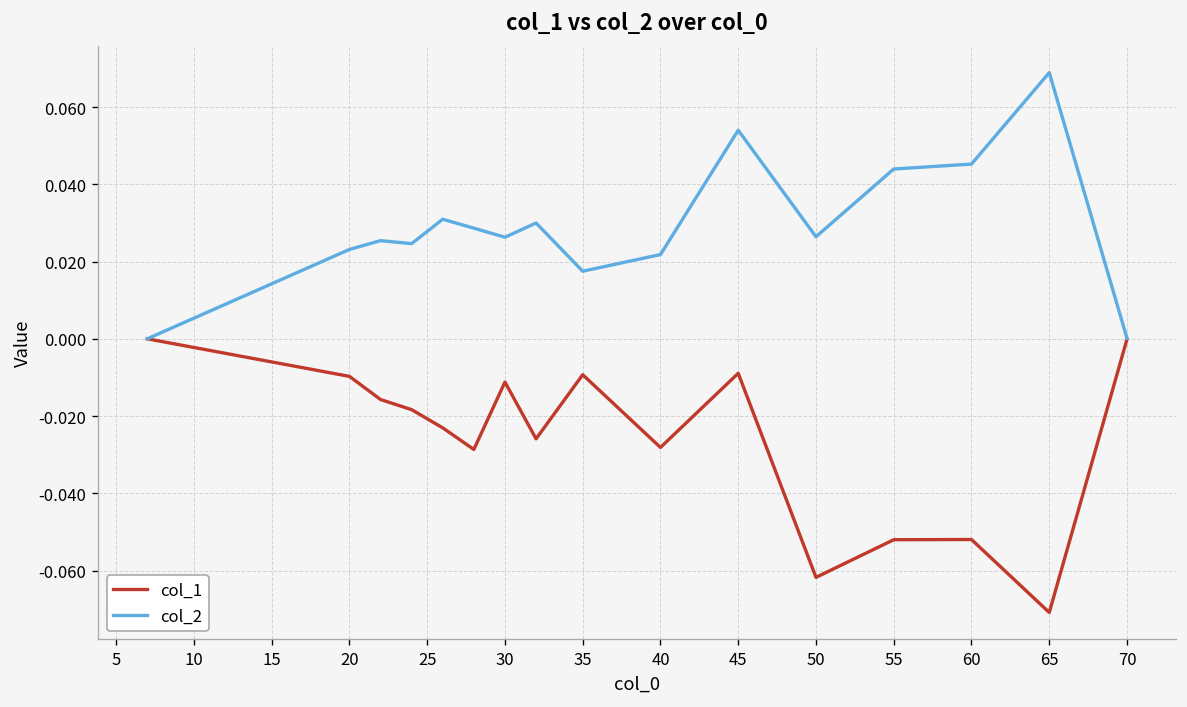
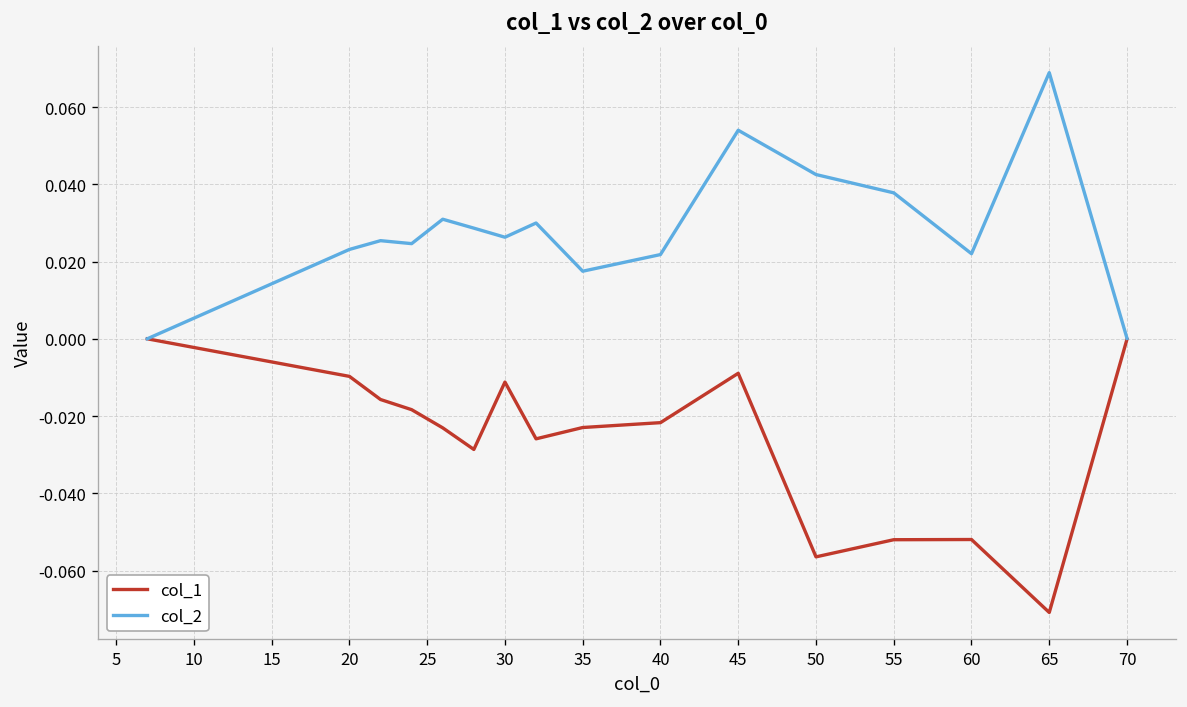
  {
    "col_1": {
      "20": -0.010,
      "30": -0.011,
-     "35": -0.009,
-     "40": -0.028,
+     "35": -0.023,
+     "40": -0.022,
      "45": -0.009,
-     "50": -0.062,
+     "50": -0.056,
      "55": -0.052,
      "60": -0.052,
      "65": -0.071
    },
    "col_2": {
      "20": 0.023,
      "30": 0.026,
      "35": 0.018,
      "40": 0.022,
      "45": 0.054,
-     "50": 0.026,
-     "55": 0.044,
-     "60": 0.045,
+     "50": 0.043,
+     "55": 0.038,
+     "60": 0.022,
      "65": 0.069
    }
  }
